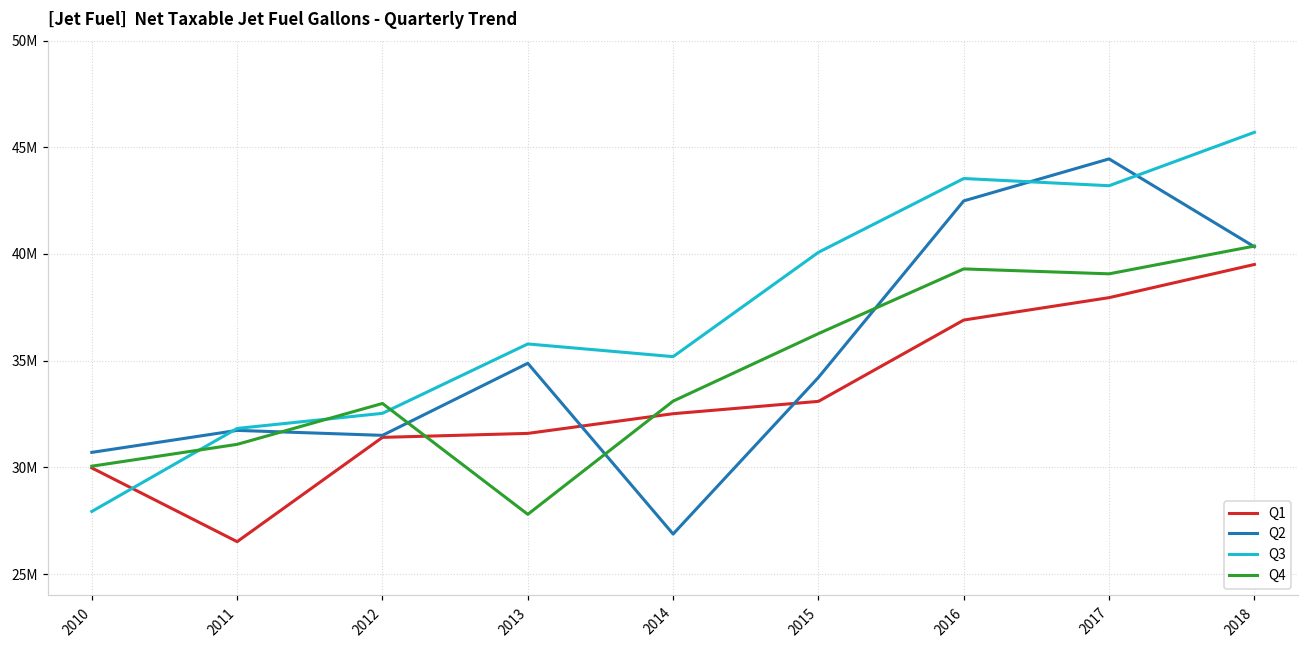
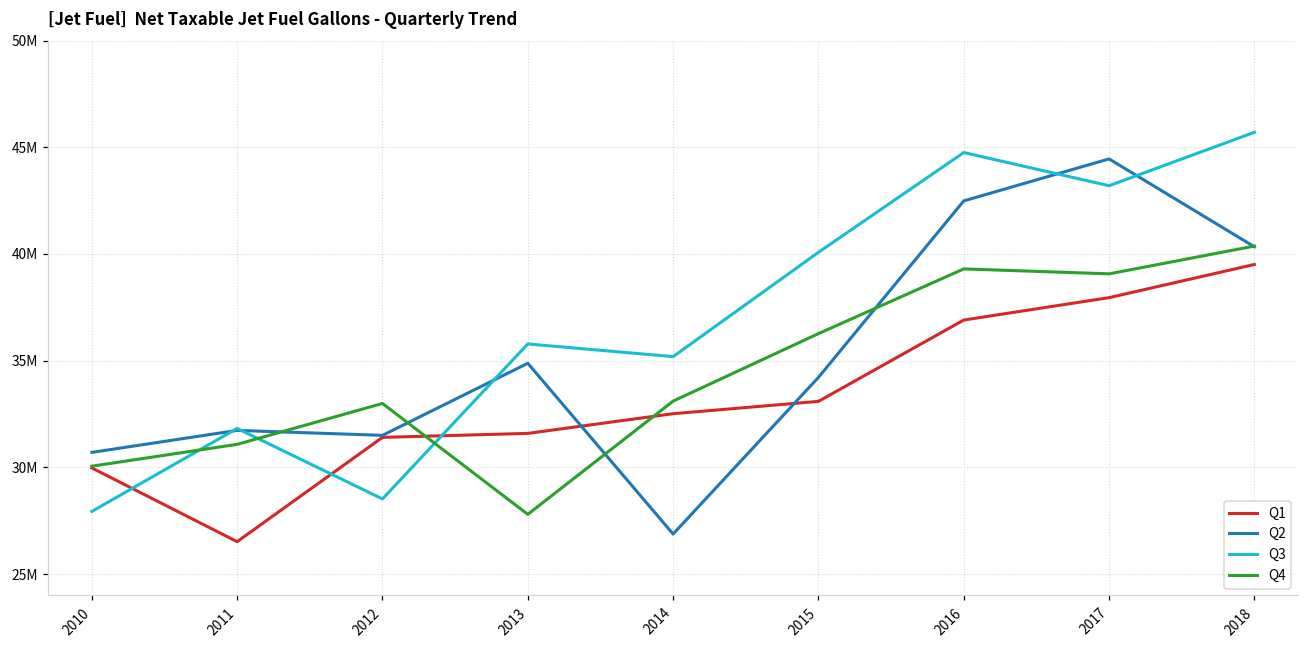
  {
    "Q1": {
      "2011": 26500000,
      "2013": 31600000,
      "2014": 32500000,
      "2015": 33100000,
      "2016": 36900000,
      "2017": 38000000,
      "2018": 39500000
    },
    "Q2": {
      "2010": 30700000,
      "2013": 34900000,
      "2014": 26900000,
      "2015": 34200000,
      "2016": 42500000,
      "2017": 44500000
    },
    "Q3": {
      "2010": 27900000,
-     "2012": 32500000,
+     "2012": 28500000,
      "2013": 35800000,
      "2014": 35200000,
      "2015": 40100000,
-     "2016": 43500000,
+     "2016": 44800000,
      "2017": 43200000,
      "2018": 45700000
    },
    "Q4": {
      "2011": 31100000,
      "2012": 33000000,
      "2013": 27800000,
      "2014": 33100000,
      "2015": 36300000,
      "2016": 39300000,
      "2017": 39100000
    }
  }
